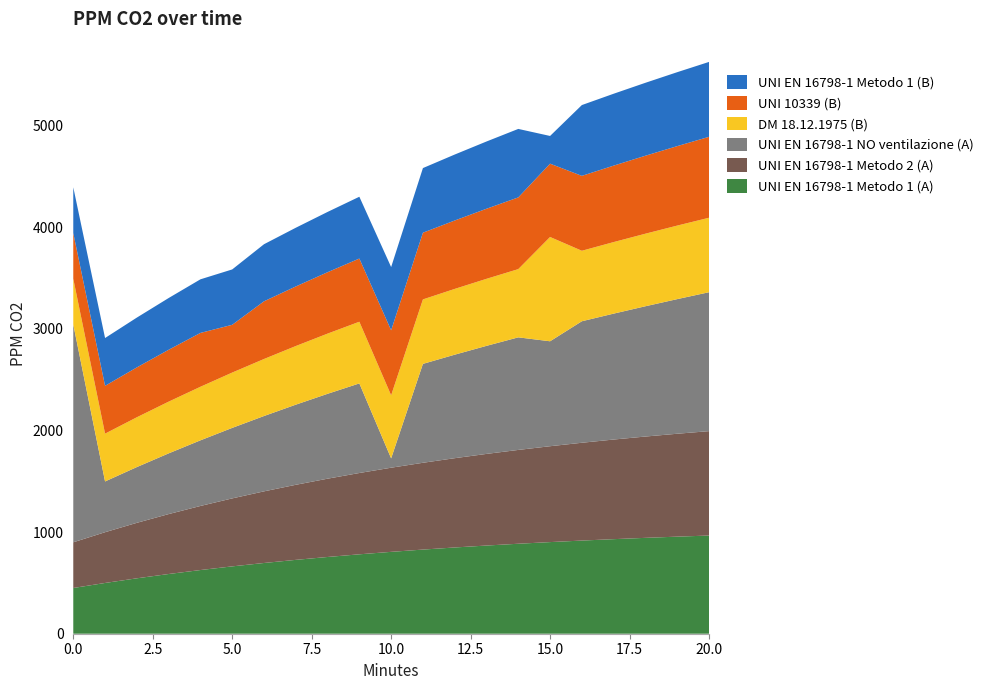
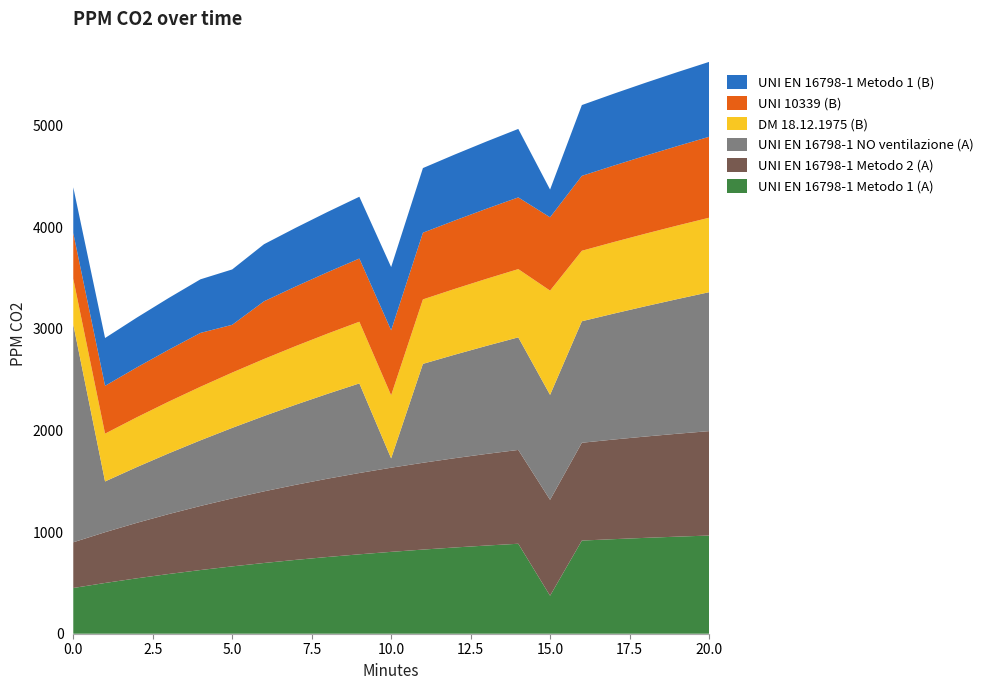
  {
    "UNI EN 16798-1 Metodo 1 (A)": {
      "0.0": 450,
      "5.0": 660,
      "10.0": 810,
-     "15.0": 900,
+     "15.0": 370,
      "20.0": 970
    },
    "UNI EN 16798-1 Metodo 2 (A)": {
      "0.0": 450,
      "5.0": 670,
      "10.0": 830,
      "15.0": 940,
      "20.0": 1030
    },
    "UNI EN 16798-1 NO ventilazione (A)": {
      "0.0": 2140,
      "5.0": 690,
      "10.0": 90,
      "15.0": 1030,
      "20.0": 1370
    },
    "DM 18.12.1975 (B)": {
      "0.0": 450,
      "5.0": 540,
      "10.0": 620,
      "15.0": 1030,
      "20.0": 730
    },
    "UNI 10339 (B)": {
      "0.0": 450,
      "5.0": 470,
      "10.0": 640,
      "15.0": 720,
      "20.0": 800
    },
    "UNI EN 16798-1 Metodo 1 (B)": {
      "0.0": 450,
      "5.0": 540,
      "10.0": 620,
      "15.0": 270,
      "20.0": 740
    }
  }
